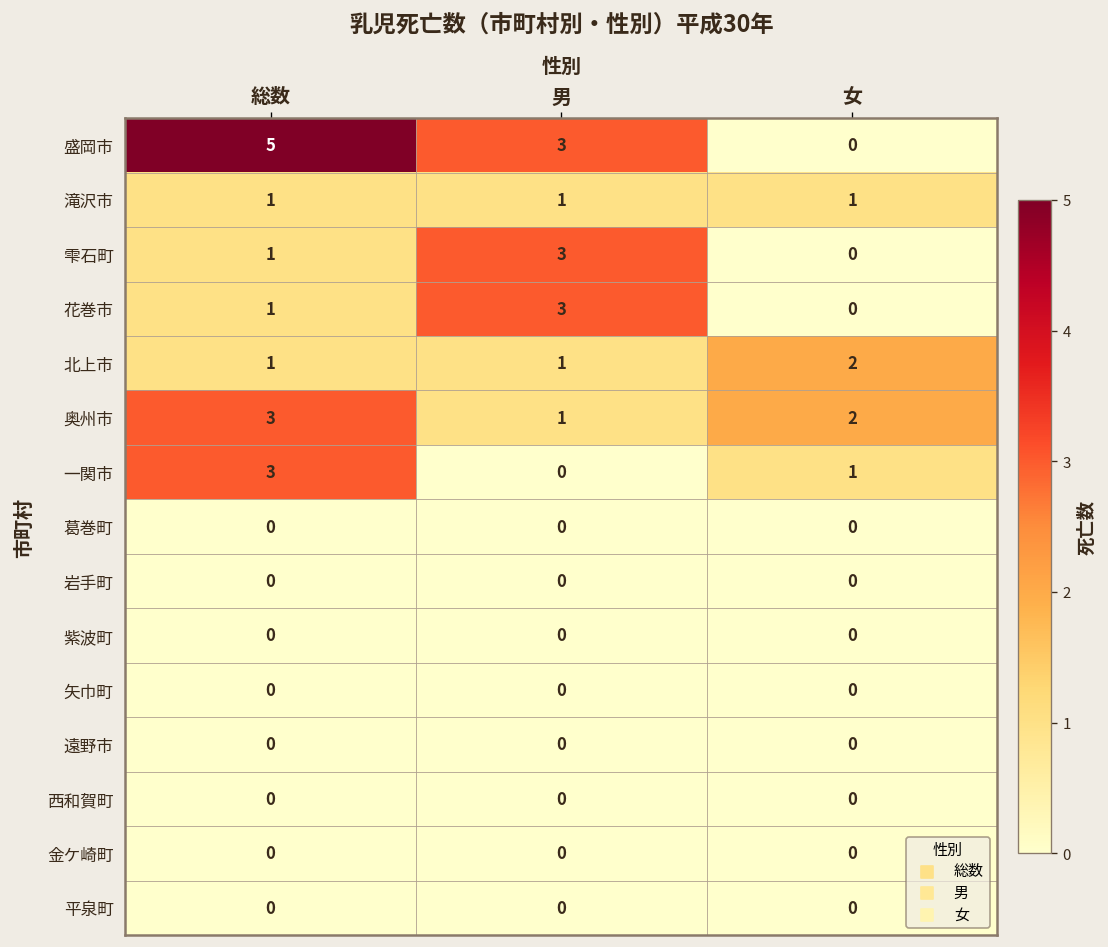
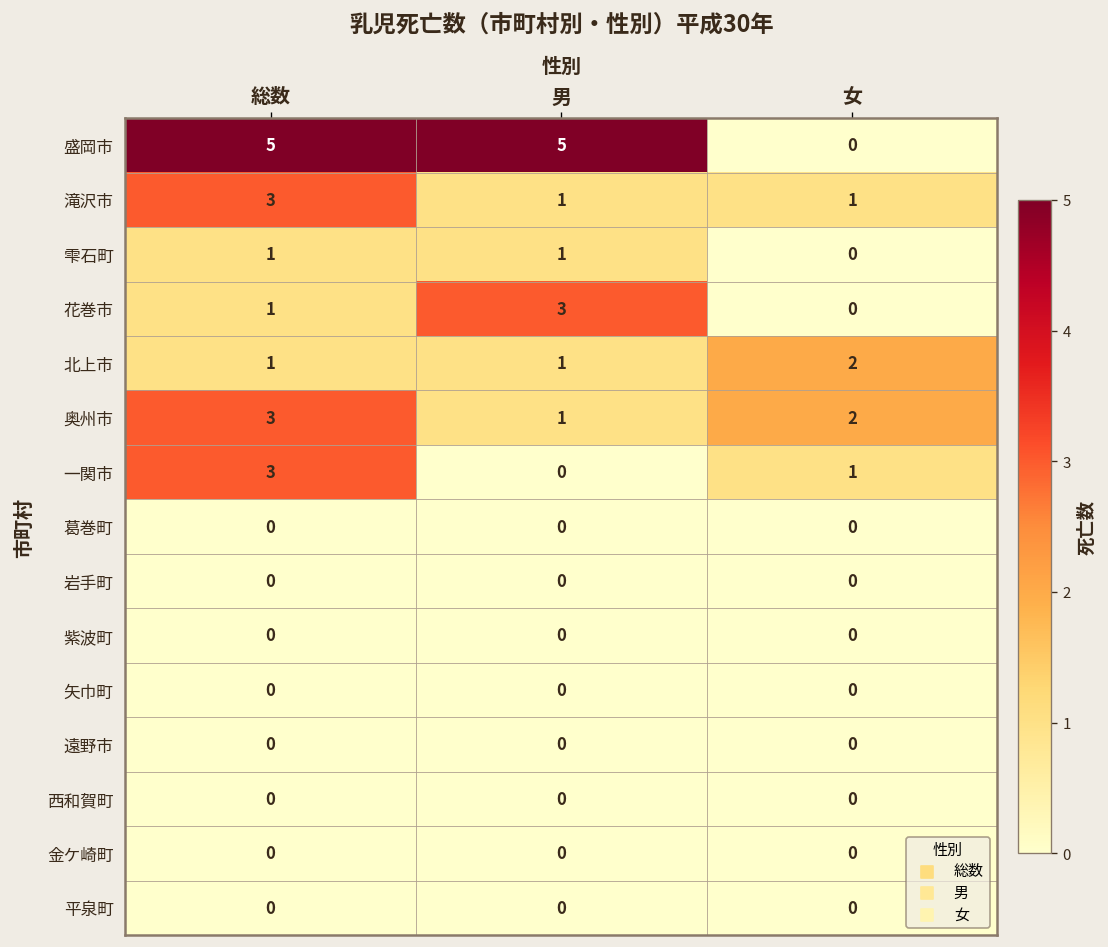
  {
    "盛岡市": {
      "総数": 5,
-     "男": 3,
+     "男": 5,
      "女": 0
    },
    "滝沢市": {
-     "総数": 1,
+     "総数": 3,
      "男": 1,
      "女": 1
    },
    "雫石町": {
      "総数": 1,
-     "男": 3,
+     "男": 1,
      "女": 0
    },
    "花巻市": {
      "総数": 1,
      "男": 3,
      "女": 0
    },
    "北上市": {
      "総数": 1,
      "男": 1,
      "女": 2
    },
    "奥州市": {
      "総数": 3,
      "男": 1,
      "女": 2
    },
    "一関市": {
      "総数": 3,
      "男": 0,
      "女": 1
    },
    "葛巻町": {
      "総数": 0,
      "男": 0,
      "女": 0
    },
    "岩手町": {
      "総数": 0,
      "男": 0,
      "女": 0
    },
    "紫波町": {
      "総数": 0,
      "男": 0,
      "女": 0
    },
    "矢巾町": {
      "総数": 0,
      "男": 0,
      "女": 0
    },
    "遠野市": {
      "総数": 0,
      "男": 0,
      "女": 0
    },
    "西和賀町": {
      "総数": 0,
      "男": 0,
      "女": 0
    },
    "金ケ崎町": {
      "総数": 0,
      "男": 0,
      "女": 0
    },
    "平泉町": {
      "総数": 0,
      "男": 0,
      "女": 0
    }
  }
